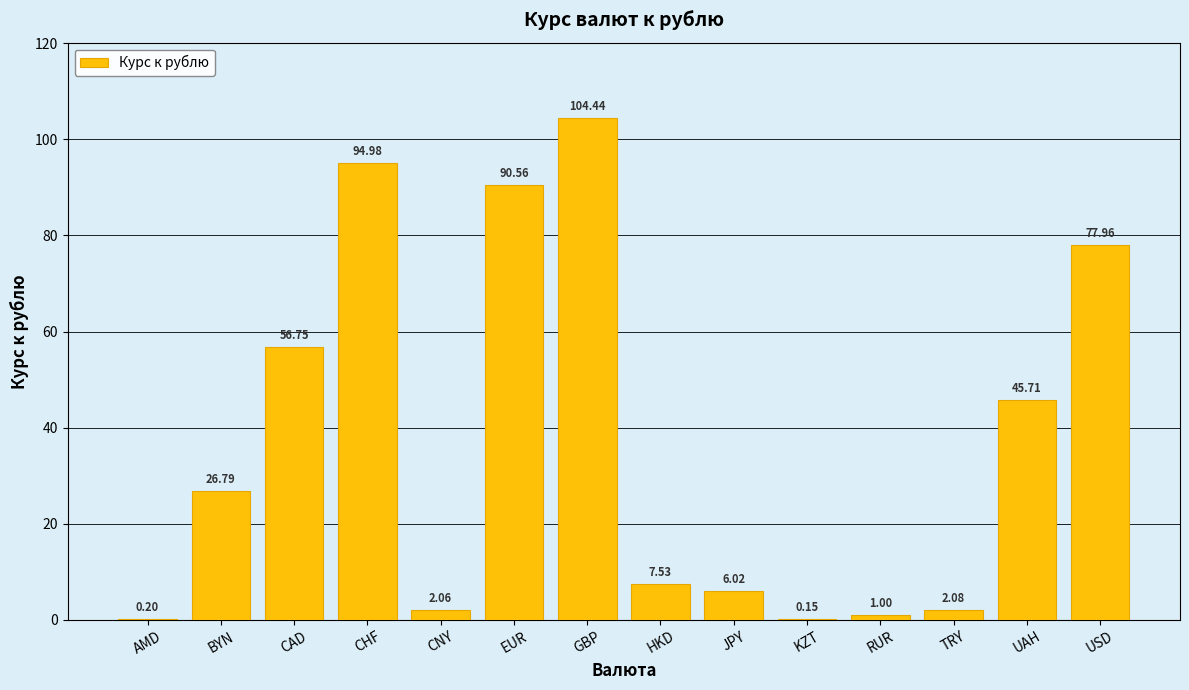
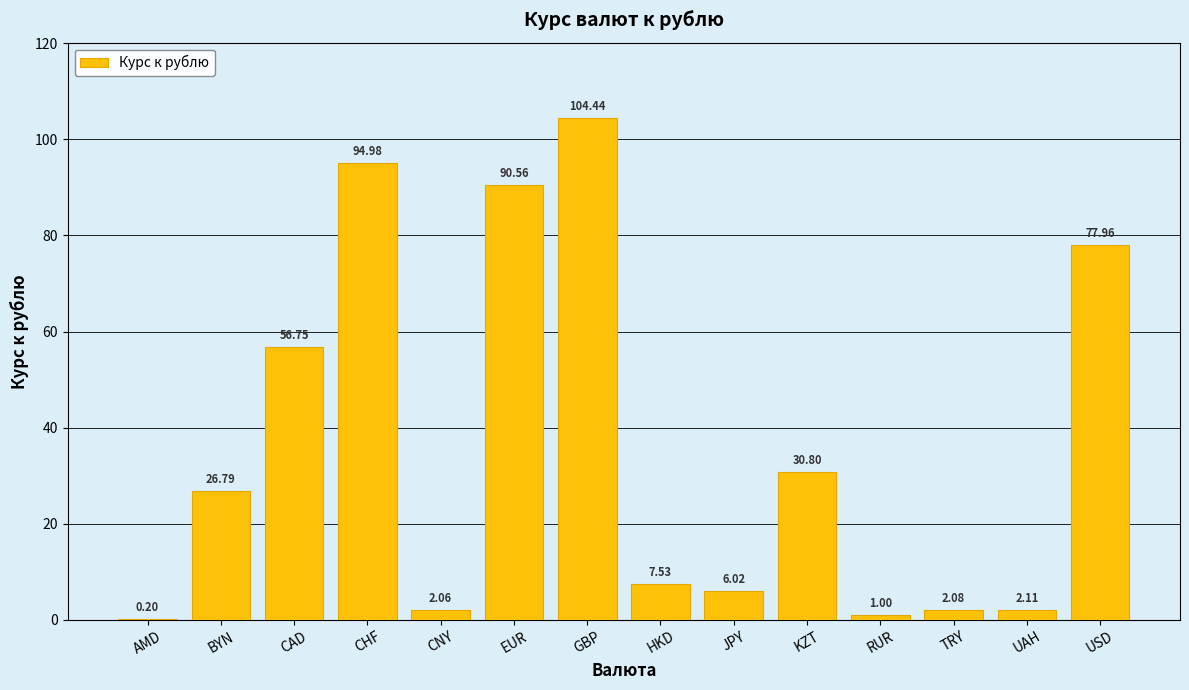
  {
    "AMD": 0.20,
    "BYN": 26.79,
    "CAD": 56.75,
    "CHF": 94.98,
    "CNY": 2.06,
    "EUR": 90.56,
    "GBP": 104.44,
    "HKD": 7.53,
    "JPY": 6.02,
-   "KZT": 0.15,
+   "KZT": 30.80,
    "RUR": 1.00,
    "TRY": 2.08,
-   "UAH": 45.71,
+   "UAH": 2.11,
    "USD": 77.96
  }
